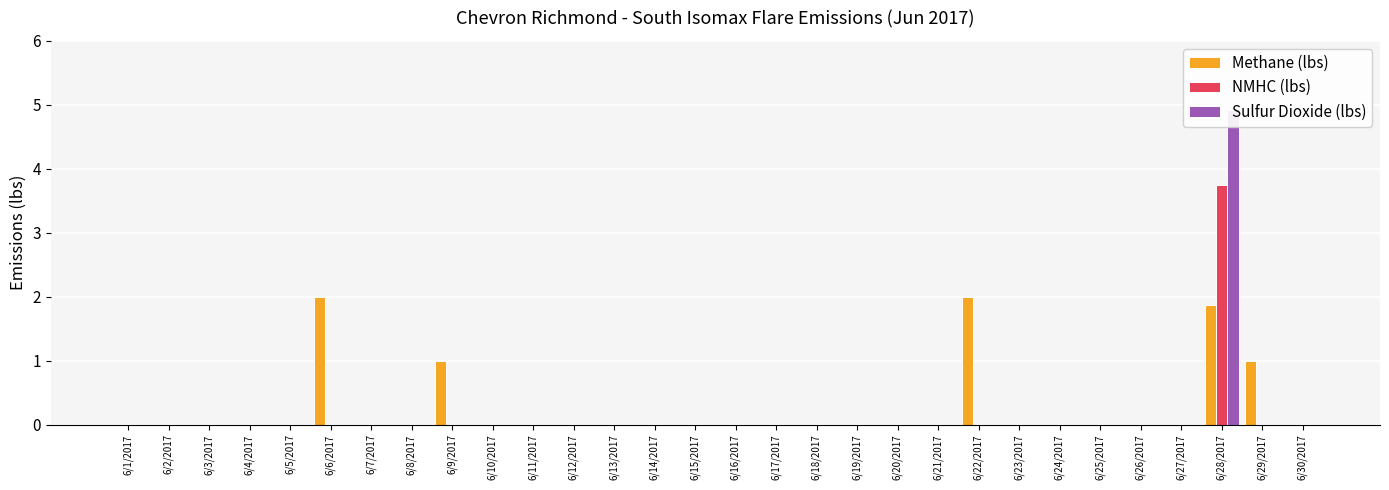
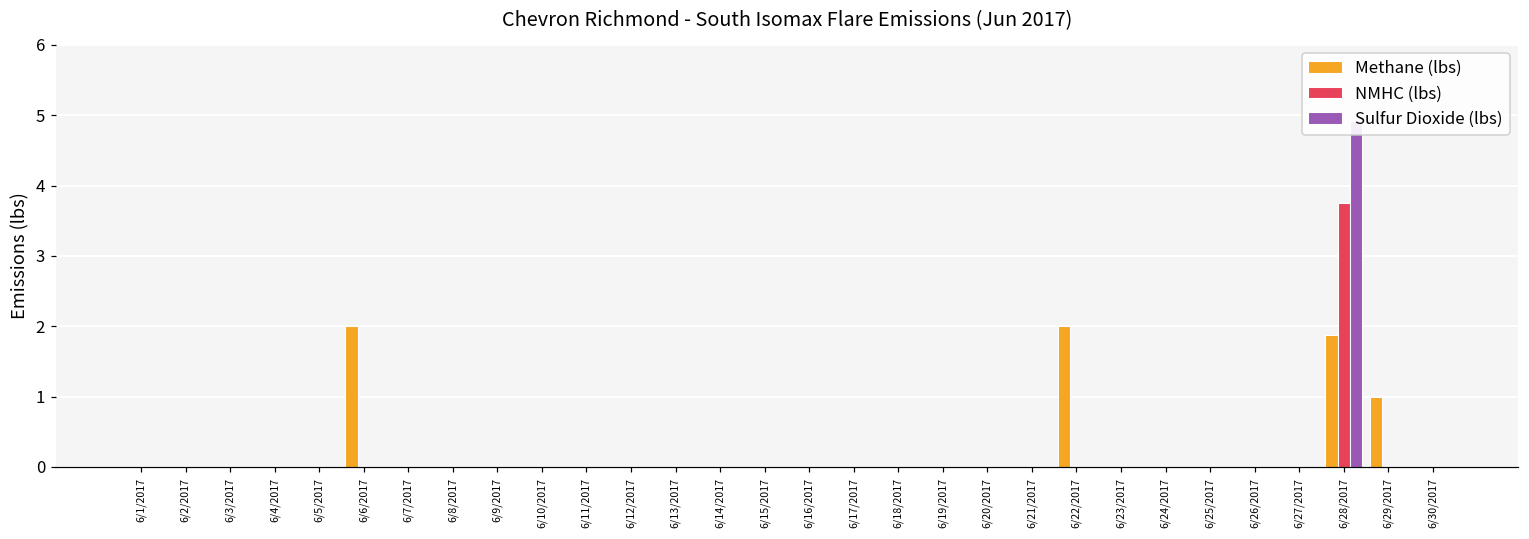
  {
    "Methane (lbs)": {
      "6/1/2017": 0,
      "6/2/2017": 0,
      "6/3/2017": 0,
      "6/4/2017": 0,
      "6/5/2017": 0,
      "6/6/2017": 2,
      "6/7/2017": 0,
      "6/8/2017": 0,
-     "6/9/2017": 1,
+     "6/9/2017": 0,
      "6/10/2017": 0,
      "6/11/2017": 0,
      "6/12/2017": 0,
      "6/13/2017": 0,
      "6/14/2017": 0,
      "6/15/2017": 0,
      "6/16/2017": 0,
      "6/17/2017": 0,
      "6/18/2017": 0,
      "6/19/2017": 0,
      "6/20/2017": 0,
      "6/21/2017": 0,
      "6/22/2017": 2,
      "6/23/2017": 0,
      "6/24/2017": 0,
      "6/25/2017": 0,
      "6/26/2017": 0,
      "6/27/2017": 0,
      "6/28/2017": 1.9,
      "6/29/2017": 1,
      "6/30/2017": 0
    },
    "NMHC (lbs)": {
      "6/1/2017": 0,
      "6/2/2017": 0,
      "6/3/2017": 0,
      "6/4/2017": 0,
      "6/5/2017": 0,
      "6/6/2017": 0,
      "6/7/2017": 0,
      "6/8/2017": 0,
      "6/9/2017": 0,
      "6/10/2017": 0,
      "6/11/2017": 0,
      "6/12/2017": 0,
      "6/13/2017": 0,
      "6/14/2017": 0,
      "6/15/2017": 0,
      "6/16/2017": 0,
      "6/17/2017": 0,
      "6/18/2017": 0,
      "6/19/2017": 0,
      "6/20/2017": 0,
      "6/21/2017": 0,
      "6/22/2017": 0,
      "6/23/2017": 0,
      "6/24/2017": 0,
      "6/25/2017": 0,
      "6/26/2017": 0,
      "6/27/2017": 0,
      "6/28/2017": 3.7,
      "6/29/2017": 0,
      "6/30/2017": 0
    },
    "Sulfur Dioxide (lbs)": {
      "6/1/2017": 0,
      "6/2/2017": 0,
      "6/3/2017": 0,
      "6/4/2017": 0,
      "6/5/2017": 0,
      "6/6/2017": 0,
      "6/7/2017": 0,
      "6/8/2017": 0,
      "6/9/2017": 0,
      "6/10/2017": 0,
      "6/11/2017": 0,
      "6/12/2017": 0,
      "6/13/2017": 0,
      "6/14/2017": 0,
      "6/15/2017": 0,
      "6/16/2017": 0,
      "6/17/2017": 0,
      "6/18/2017": 0,
      "6/19/2017": 0,
      "6/20/2017": 0,
      "6/21/2017": 0,
      "6/22/2017": 0,
      "6/23/2017": 0,
      "6/24/2017": 0,
      "6/25/2017": 0,
      "6/26/2017": 0,
      "6/27/2017": 0,
      "6/29/2017": 0,
      "6/30/2017": 0
    }
  }
